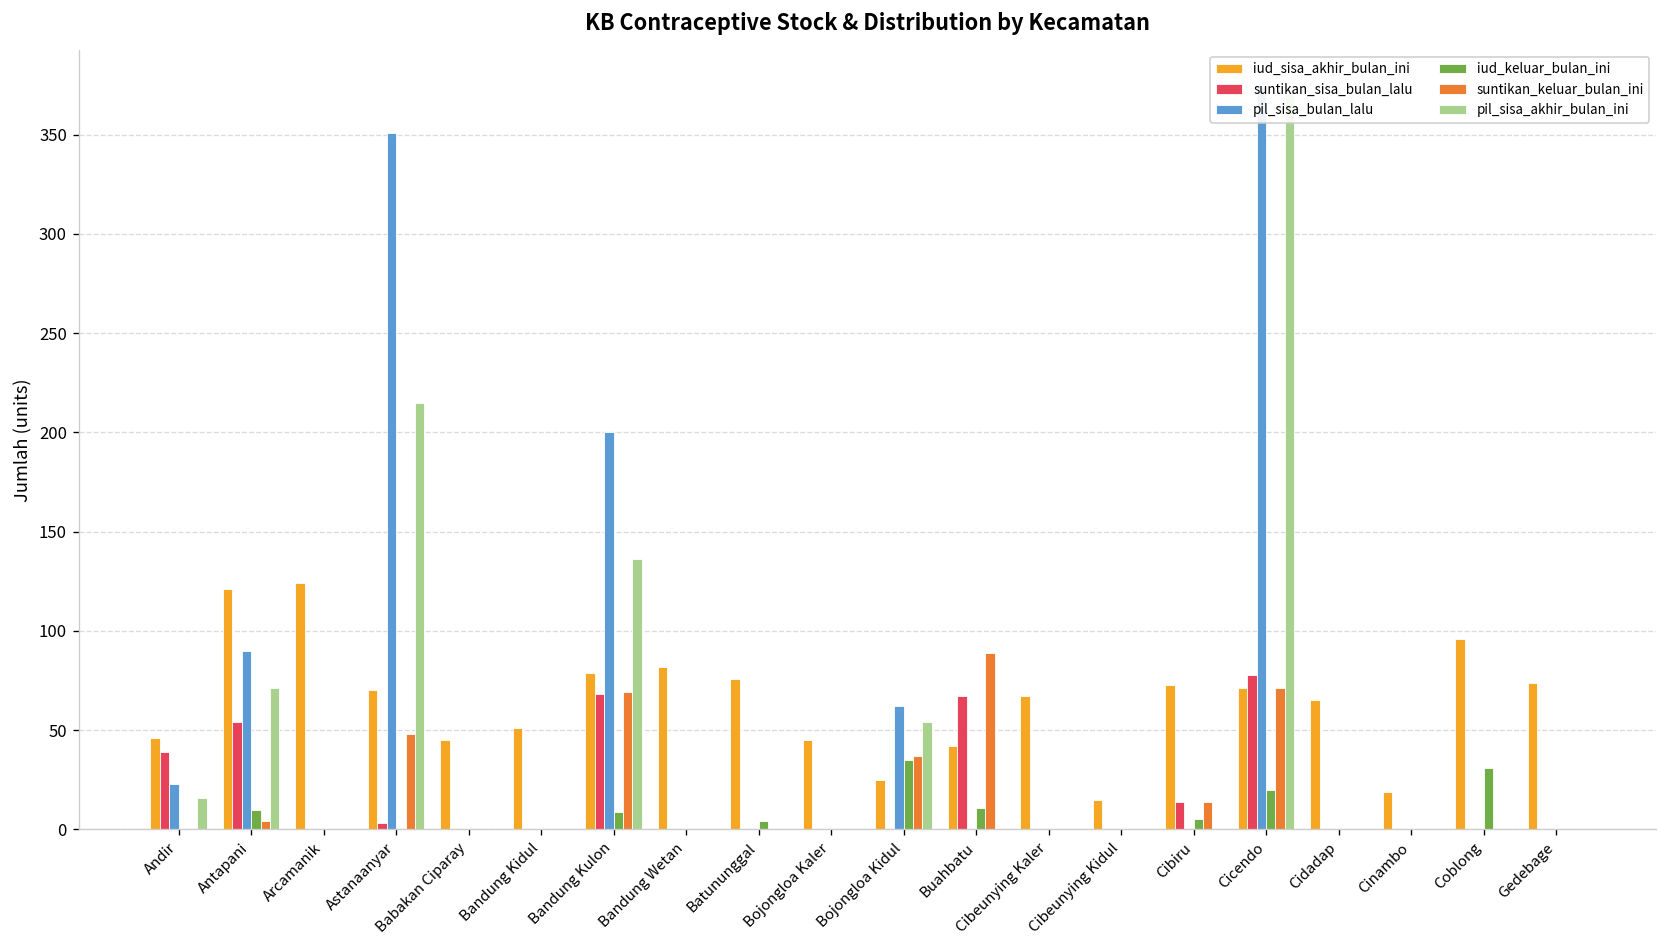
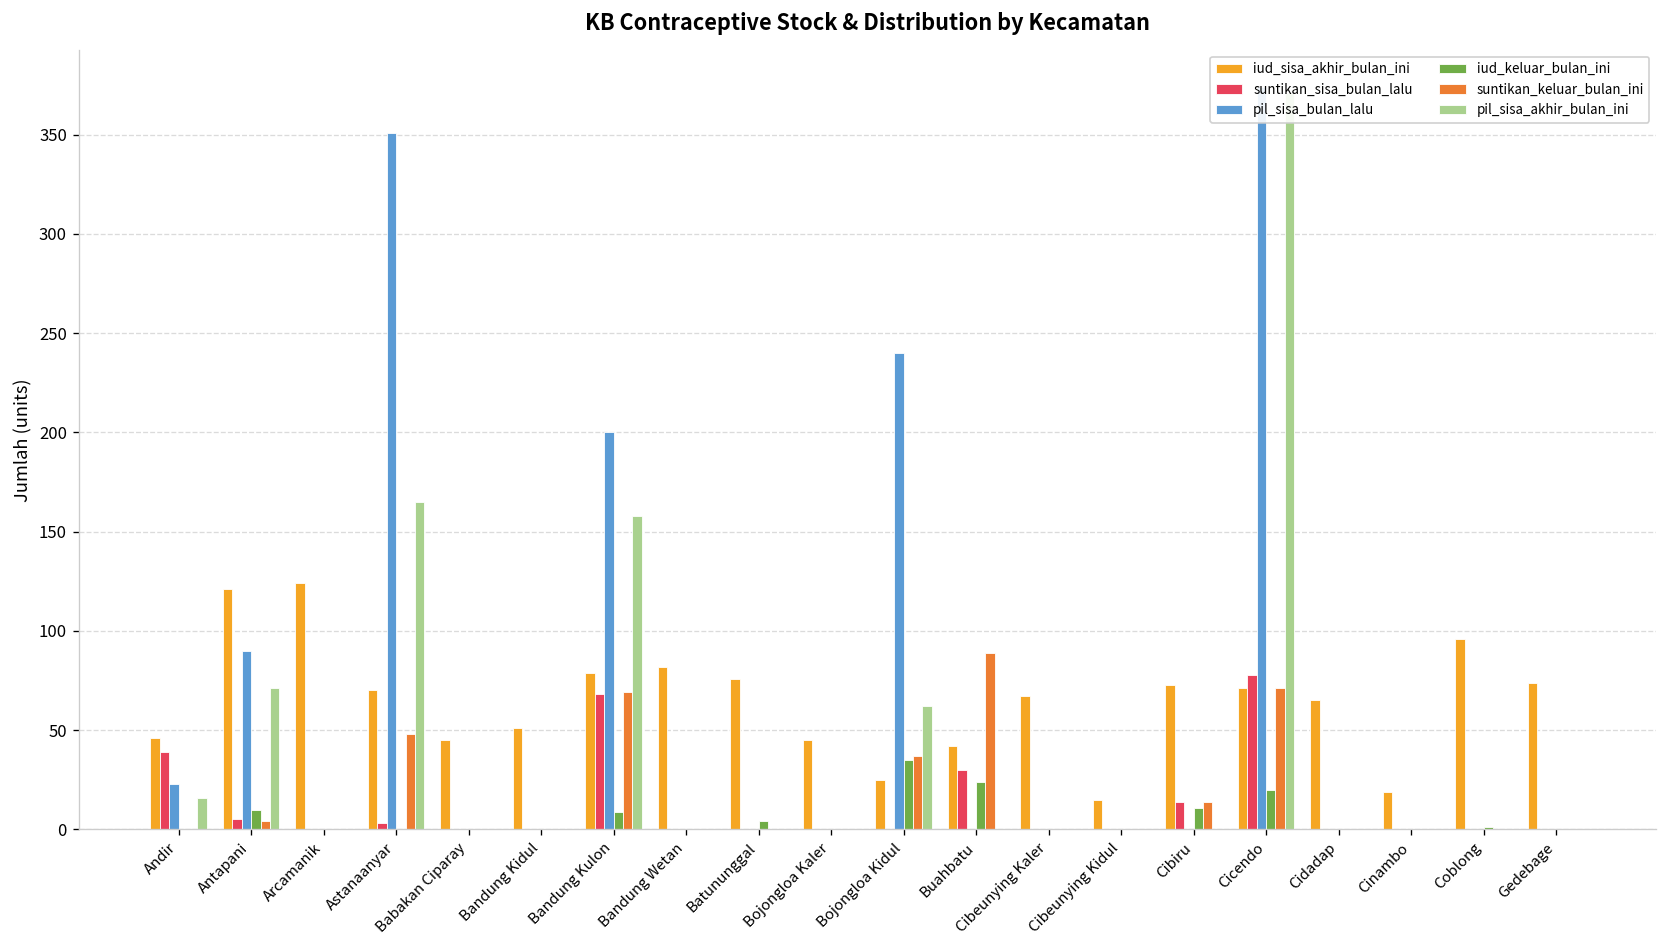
  {
    "suntikan_sisa_bulan_lalu": {
      "Andir": 39,
-     "Antapani": 54,
+     "Antapani": 5,
      "Arcamanik": 0,
      "Astanaanyar": 3,
      "Babakan Ciparay": 0,
      "Bandung Kidul": 0,
      "Bandung Kulon": 68,
      "Bandung Wetan": 0,
      "Batununggal": 0,
      "Bojongloa Kaler": 0,
      "Bojongloa Kidul": 0,
-     "Buahbatu": 67,
+     "Buahbatu": 30,
      "Cibeunying Kaler": 0,
      "Cibeunying Kidul": 0,
      "Cibiru": 14,
      "Cicendo": 78,
      "Cidadap": 0,
      "Cinambo": 0,
      "Coblong": 0,
      "Gedebage": 0
    },
    "pil_sisa_bulan_lalu": {
      "Andir": 23,
      "Antapani": 90,
      "Arcamanik": 0,
      "Astanaanyar": 351,
      "Babakan Ciparay": 0,
      "Bandung Kidul": 0,
      "Bandung Kulon": 200,
      "Bandung Wetan": 0,
      "Batununggal": 0,
      "Bojongloa Kaler": 0,
-     "Bojongloa Kidul": 62,
+     "Bojongloa Kidul": 240,
      "Buahbatu": 0,
      "Cibeunying Kaler": 0,
      "Cibeunying Kidul": 0,
      "Cibiru": 0,
      "Cidadap": 0,
      "Cinambo": 0,
      "Coblong": 0,
      "Gedebage": 0
    },
    "iud_keluar_bulan_ini": {
      "Andir": 0,
      "Antapani": 10,
      "Arcamanik": 0,
      "Astanaanyar": 0,
      "Babakan Ciparay": 0,
      "Bandung Kidul": 0,
      "Bandung Kulon": 9,
      "Bandung Wetan": 0,
      "Batununggal": 4,
      "Bojongloa Kaler": 0,
      "Bojongloa Kidul": 35,
-     "Buahbatu": 11,
+     "Buahbatu": 24,
      "Cibeunying Kaler": 0,
      "Cibeunying Kidul": 0,
-     "Cibiru": 5,
+     "Cibiru": 11,
      "Cicendo": 20,
      "Cidadap": 0,
      "Cinambo": 0,
-     "Coblong": 31,
+     "Coblong": 1,
      "Gedebage": 0
    },
    "pil_sisa_akhir_bulan_ini": {
      "Andir": 16,
      "Antapani": 71,
      "Arcamanik": 0,
-     "Astanaanyar": 215,
+     "Astanaanyar": 165,
      "Babakan Ciparay": 0,
      "Bandung Kidul": 0,
-     "Bandung Kulon": 136,
+     "Bandung Kulon": 158,
      "Bandung Wetan": 0,
      "Batununggal": 0,
      "Bojongloa Kaler": 0,
-     "Bojongloa Kidul": 54,
+     "Bojongloa Kidul": 62,
      "Buahbatu": 0,
      "Cibeunying Kaler": 0,
      "Cibeunying Kidul": 0,
      "Cibiru": 0,
      "Cidadap": 0,
      "Cinambo": 0,
      "Coblong": 0,
      "Gedebage": 0
    }
  }
